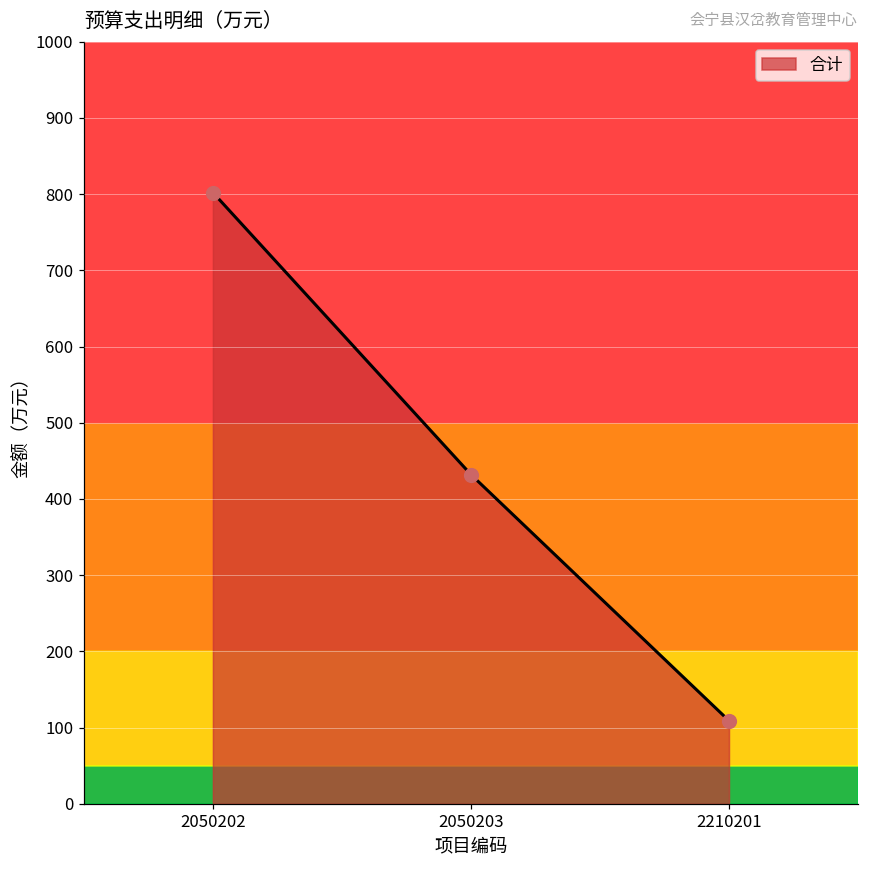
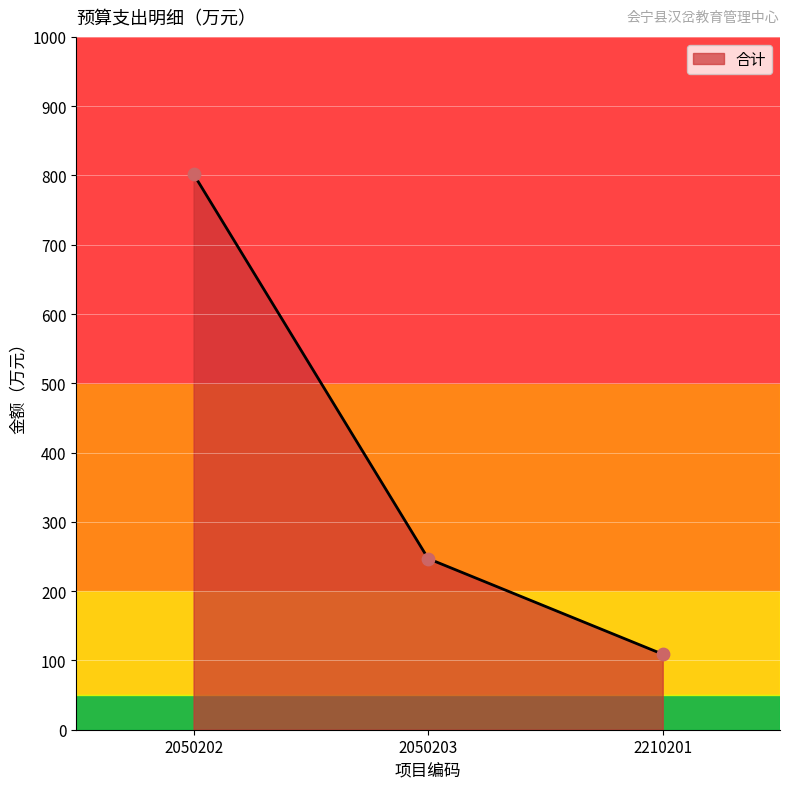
  {
    "2050202": 800,
-   "2050203": 430,
+   "2050203": 250,
    "2210201": 110
  }
